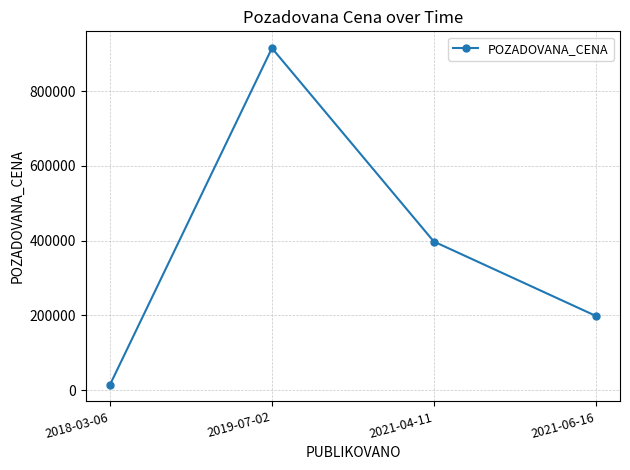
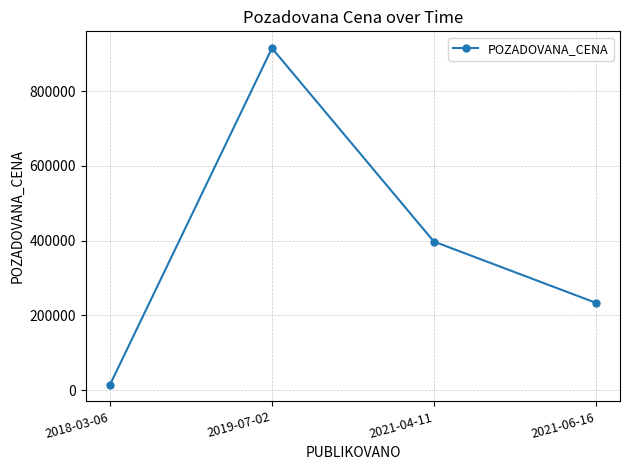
  {
    "2018-03-06": 10000,
    "2019-07-02": 910000,
    "2021-04-11": 400000,
-   "2021-06-16": 200000
+   "2021-06-16": 230000
  }
